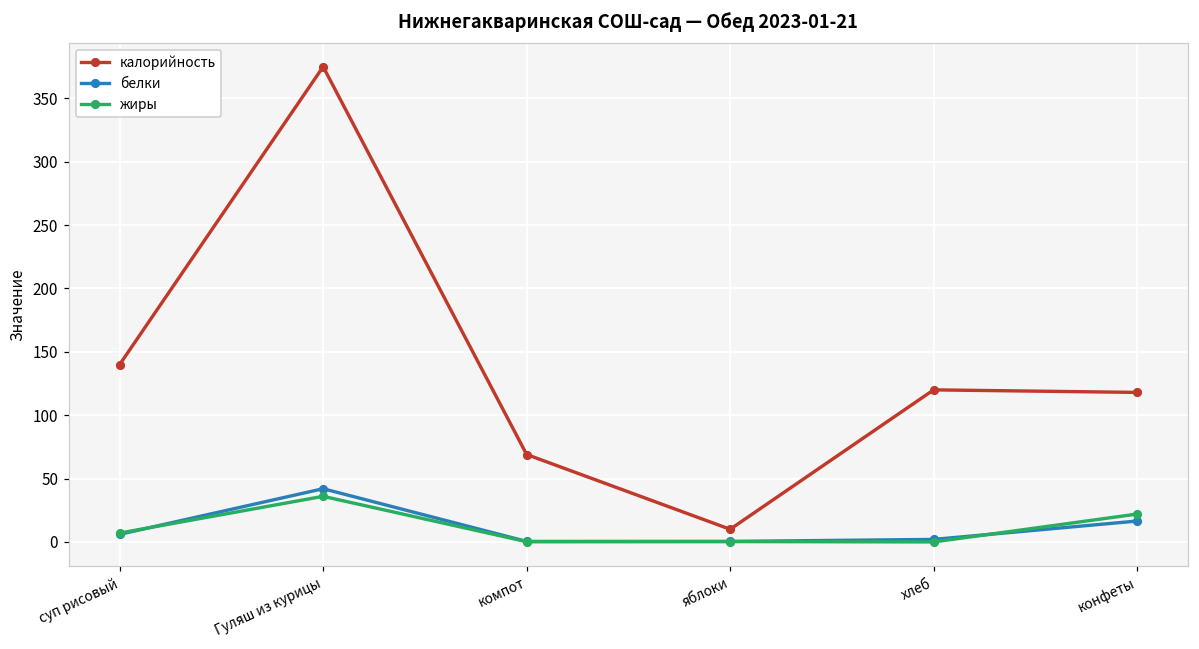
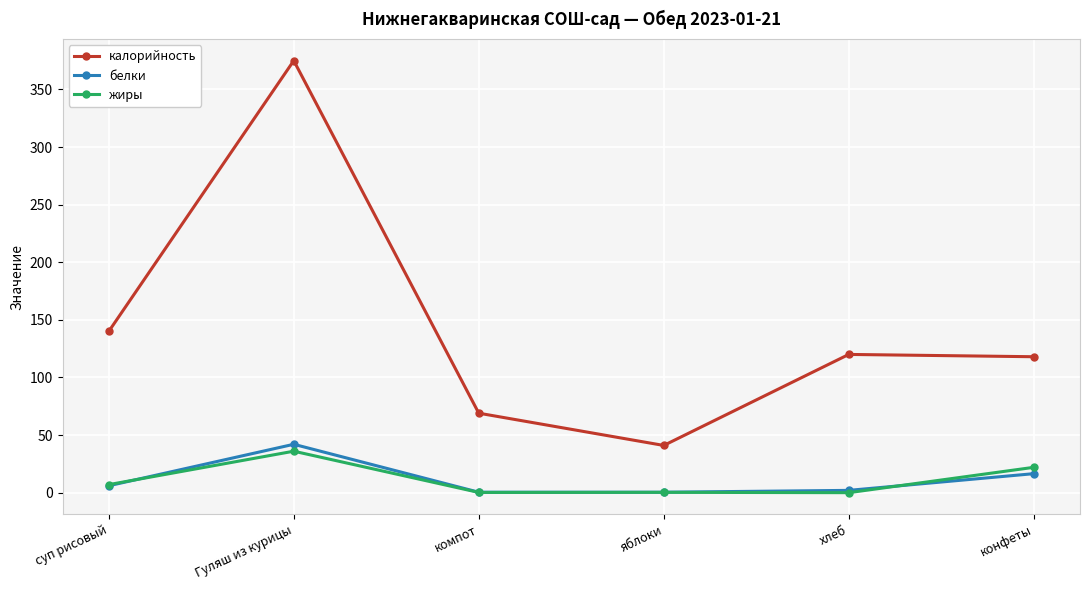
  {
    "калорийность": {
      "суп рисовый": 140,
      "Гуляш из курицы": 375,
      "компот": 69,
-     "яблоки": 10,
+     "яблоки": 41,
      "хлеб": 120,
      "конфеты": 118
    },
    "белки": {
      "Гуляш из курицы": 42,
      "конфеты": 17
    },
    "жиры": {
      "Гуляш из курицы": 36,
      "конфеты": 22
    }
  }
